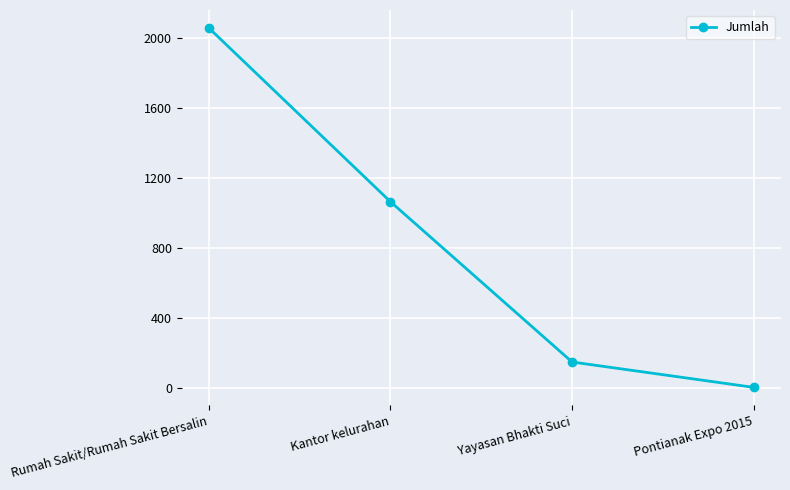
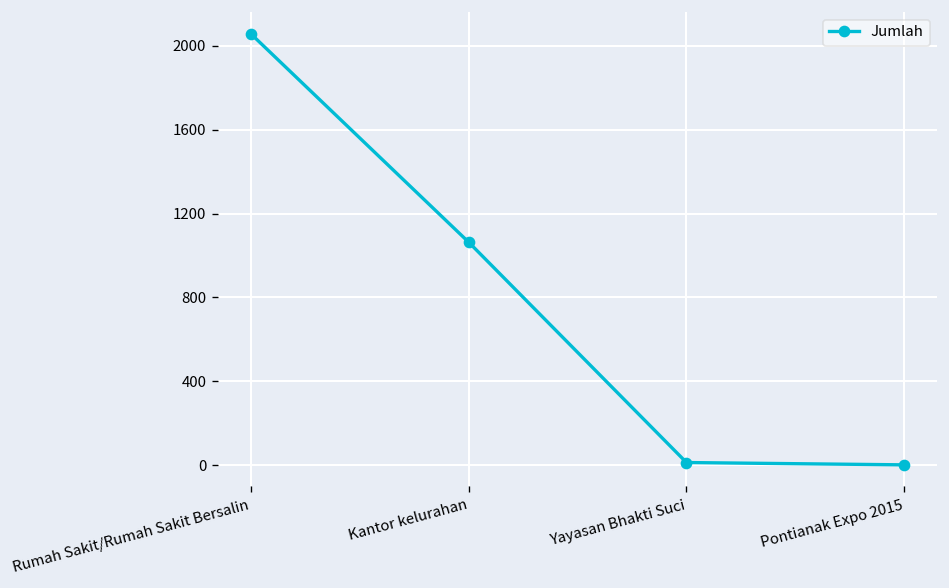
  {
    "Rumah Sakit/Rumah Sakit Bersalin": 2060,
    "Kantor kelurahan": 1060,
-   "Yayasan Bhakti Suci": 150,
+   "Yayasan Bhakti Suci": 10,
    "Pontianak Expo 2015": 0
  }
